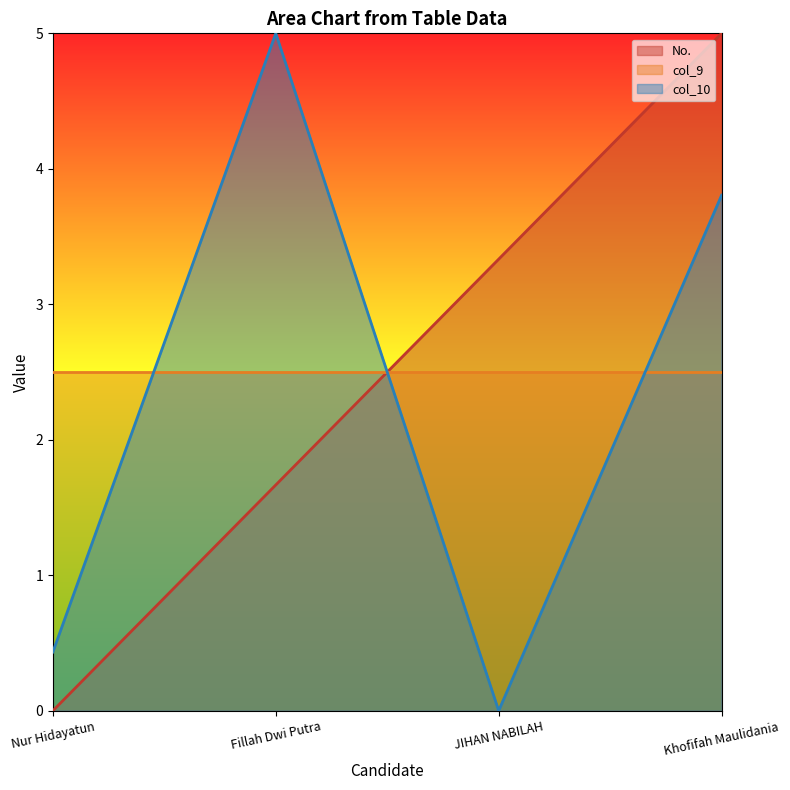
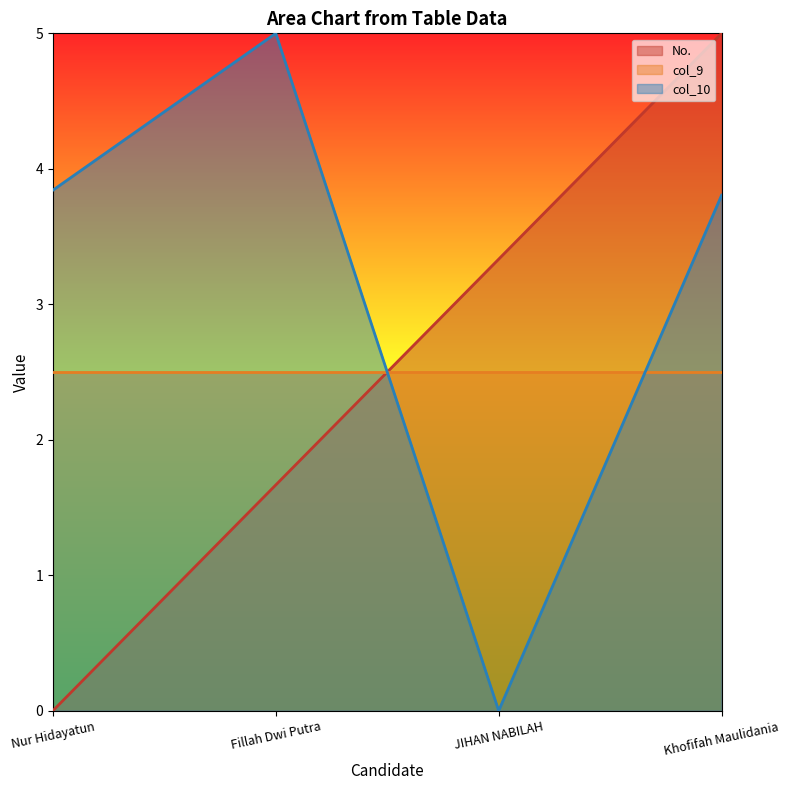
  {
    "col_10": {
-     "Nur Hidayatun": 0.43,
+     "Nur Hidayatun": 3.84,
      "Fillah Dwi Putra": 5.00,
      "JIHAN NABILAH": 0.00,
      "Khofifah Maulidania": 3.81
    }
  }
